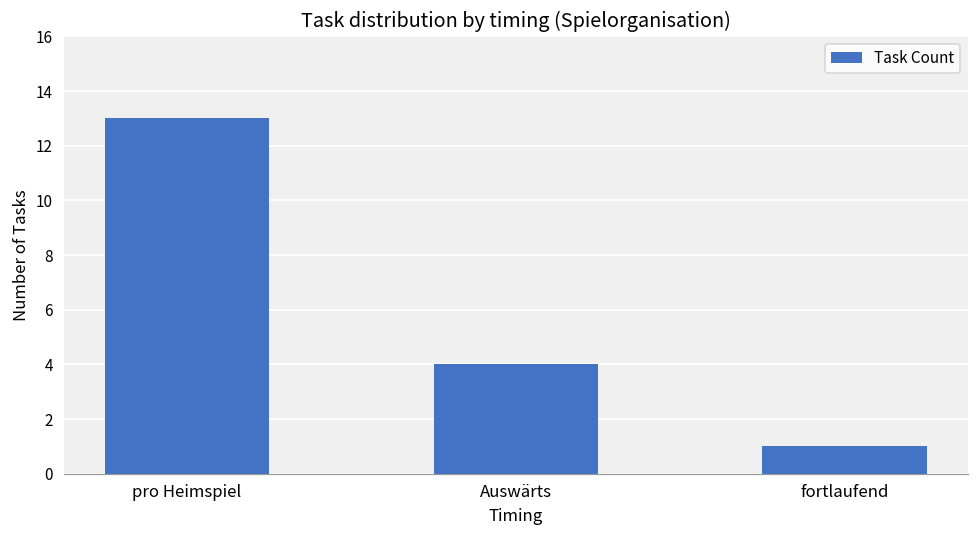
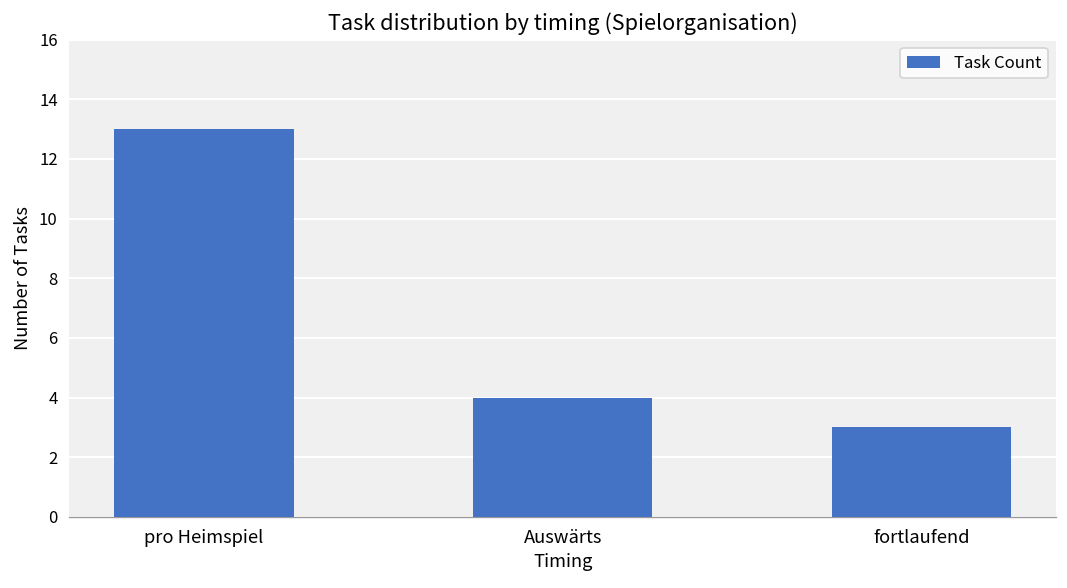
  {
    "pro Heimspiel": 13,
    "Auswärts": 4,
-   "fortlaufend": 1
+   "fortlaufend": 3
  }
